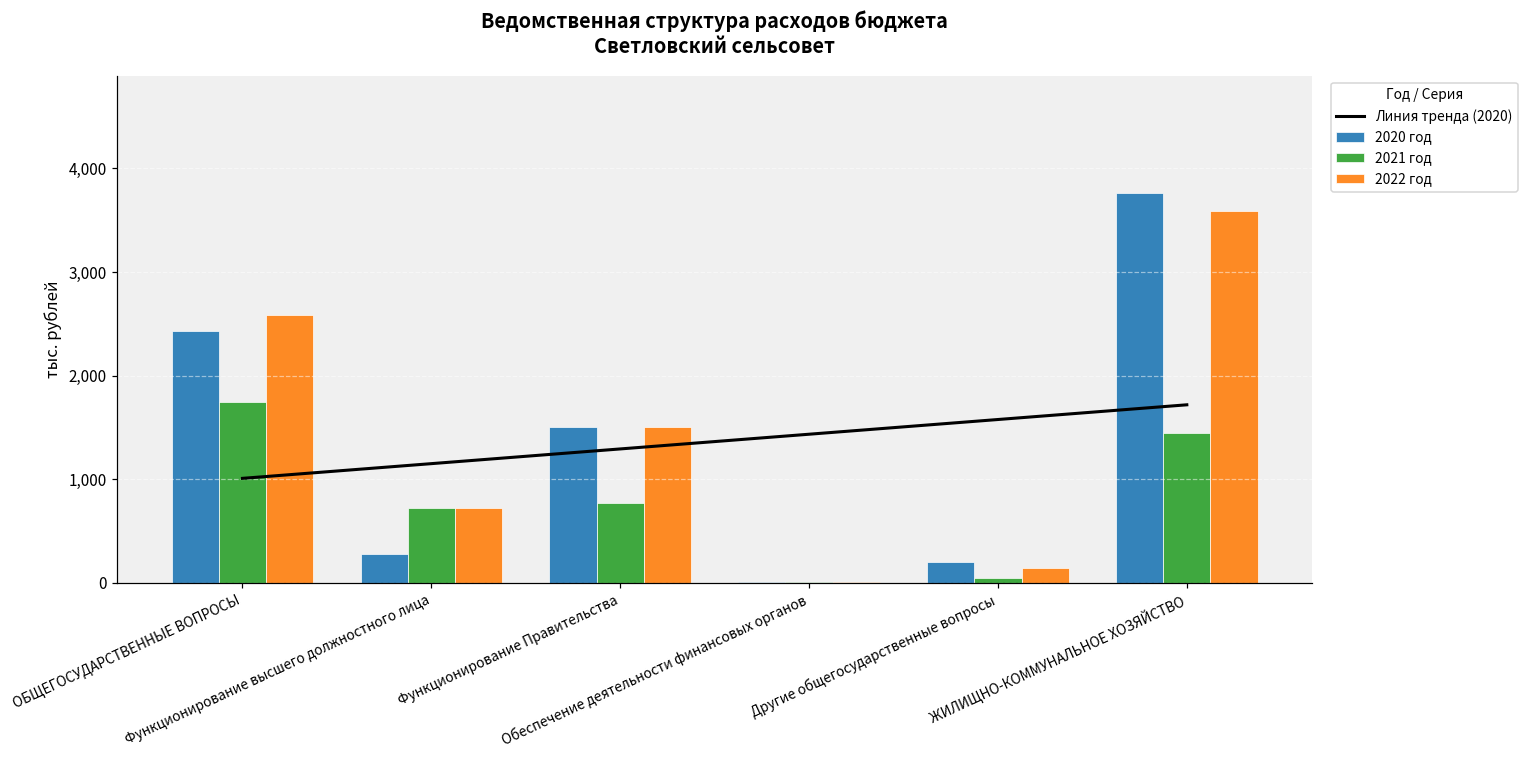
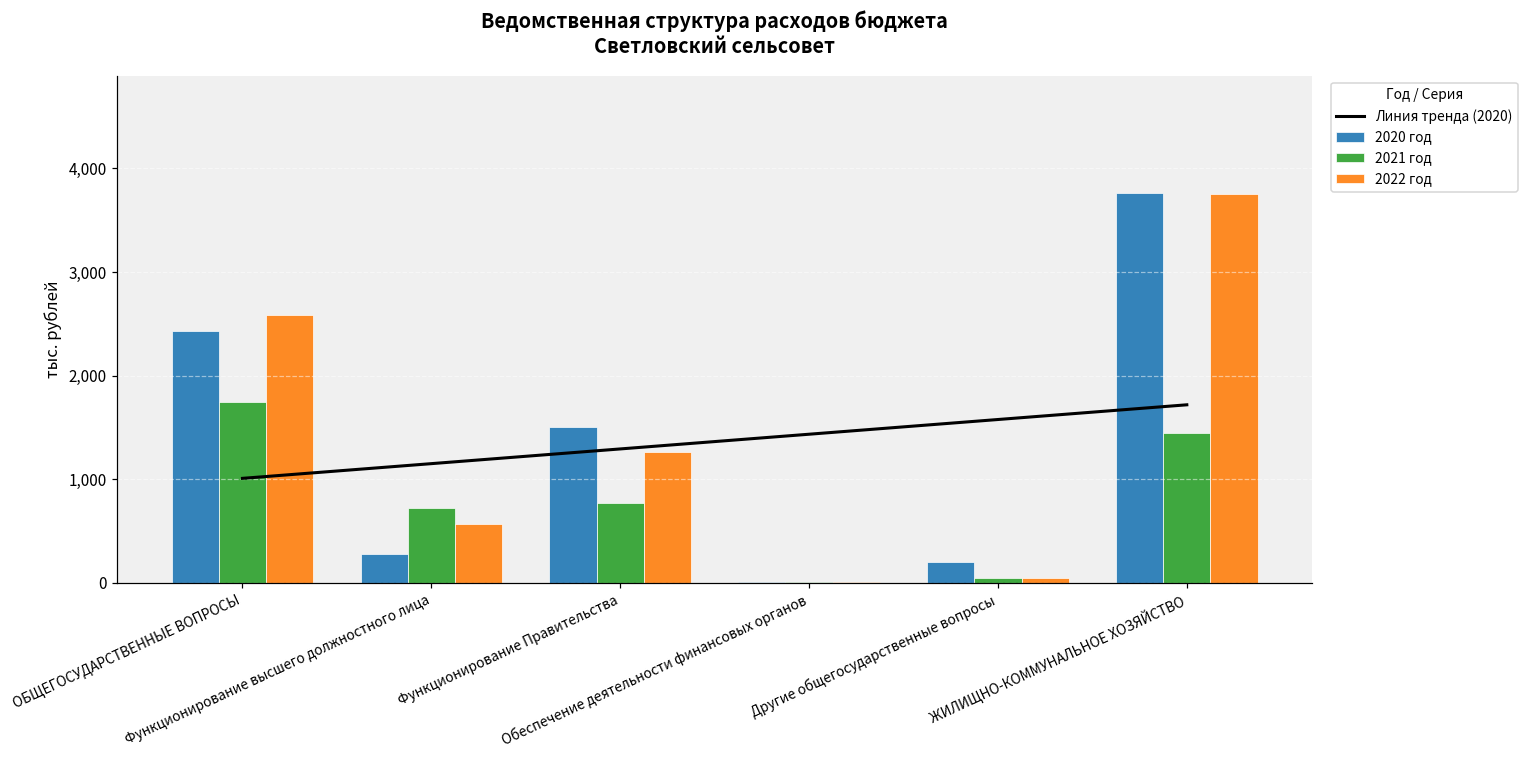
  {
    "2020 год": {
      "ОБЩЕГОСУДАРСТВЕННЫЕ ВОПРОСЫ": "2,400",
      "Функционирование высшего должностного лица": "300",
      "Функционирование Правительства": "1,500",
      "Другие общегосударственные вопросы": "200",
      "ЖИЛИЩНО-КОММУНАЛЬНОЕ ХОЗЯЙСТВО": "3,800"
    },
    "Линия тренда (2020)": {
      "ОБЩЕГОСУДАРСТВЕННЫЕ ВОПРОСЫ": "1,000",
      "Функционирование высшего должностного лица": "1,100",
      "Функционирование Правительства": "1,300",
      "Обеспечение деятельности финансовых органов": "1,400",
      "Другие общегосударственные вопросы": "1,600",
      "ЖИЛИЩНО-КОММУНАЛЬНОЕ ХОЗЯЙСТВО": "1,700"
    },
    "2021 год": {
      "ОБЩЕГОСУДАРСТВЕННЫЕ ВОПРОСЫ": "1,700",
      "Функционирование высшего должностного лица": "700",
      "Функционирование Правительства": "800",
      "Другие общегосударственные вопросы": "100",
      "ЖИЛИЩНО-КОММУНАЛЬНОЕ ХОЗЯЙСТВО": "1,400"
    },
    "2022 год": {
      "ОБЩЕГОСУДАРСТВЕННЫЕ ВОПРОСЫ": "2,600",
-     "Функционирование высшего должностного лица": "700",
-     "Функционирование Правительства": "1,500",
-     "Другие общегосударственные вопросы": "100",
-     "ЖИЛИЩНО-КОММУНАЛЬНОЕ ХОЗЯЙСТВО": "3,600"
+     "Функционирование высшего должностного лица": "600",
+     "Функционирование Правительства": "1,300",
+     "Другие общегосударственные вопросы": "0",
+     "ЖИЛИЩНО-КОММУНАЛЬНОЕ ХОЗЯЙСТВО": "3,800"
    }
  }
